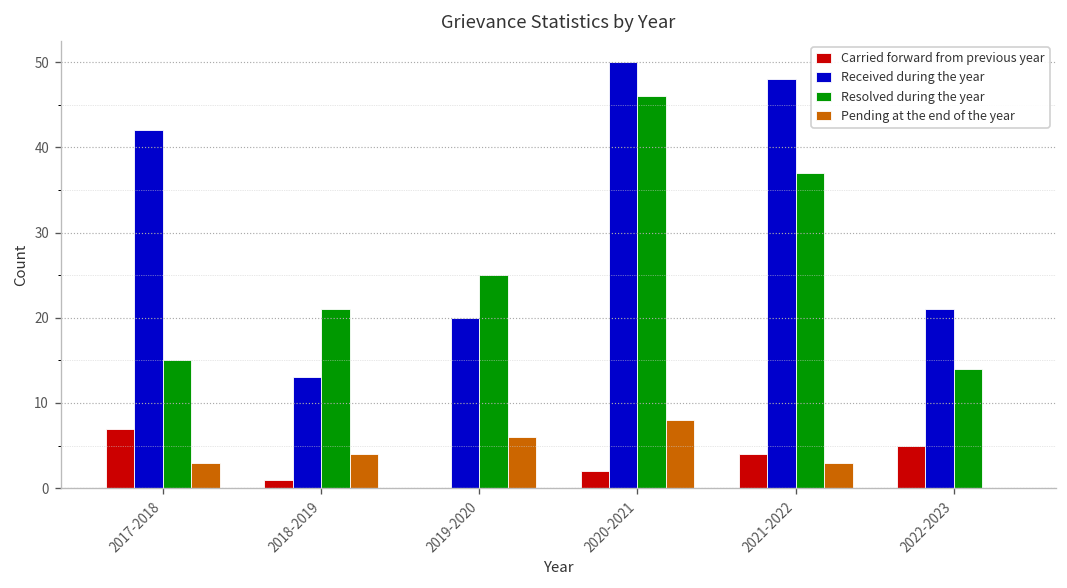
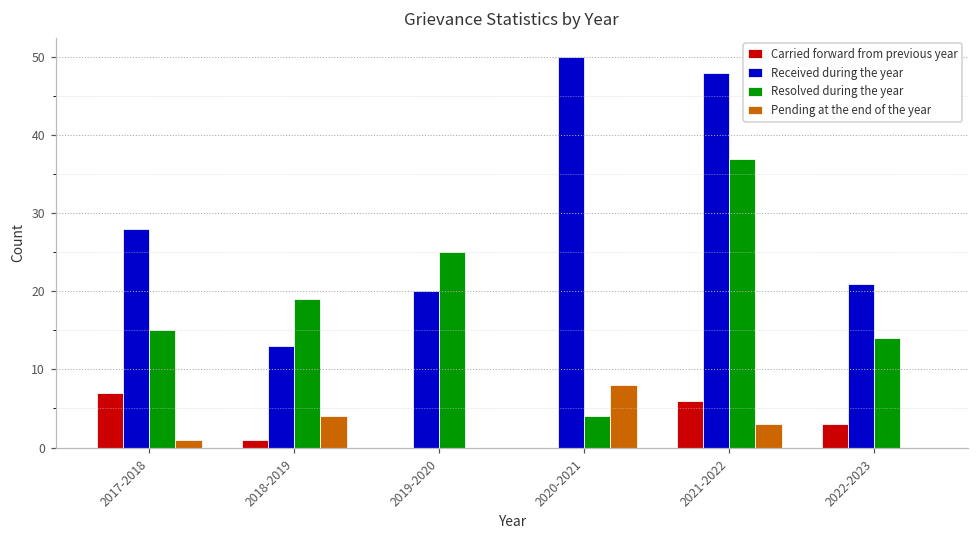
  {
    "Carried forward from previous year": {
      "2017-2018": 7,
      "2018-2019": 1,
      "2019-2020": 0,
-     "2020-2021": 2,
-     "2021-2022": 4,
-     "2022-2023": 5
+     "2020-2021": 0,
+     "2021-2022": 6,
+     "2022-2023": 3
    },
    "Received during the year": {
-     "2017-2018": 42,
+     "2017-2018": 28,
      "2018-2019": 13,
      "2019-2020": 20,
      "2020-2021": 50,
      "2021-2022": 48,
      "2022-2023": 21
    },
    "Resolved during the year": {
      "2017-2018": 15,
-     "2018-2019": 21,
+     "2018-2019": 19,
      "2019-2020": 25,
-     "2020-2021": 46,
+     "2020-2021": 4,
      "2021-2022": 37,
      "2022-2023": 14
    },
    "Pending at the end of the year": {
-     "2017-2018": 3,
+     "2017-2018": 1,
      "2018-2019": 4,
-     "2019-2020": 6,
+     "2019-2020": 0,
      "2020-2021": 8,
      "2021-2022": 3,
      "2022-2023": 0
    }
  }
